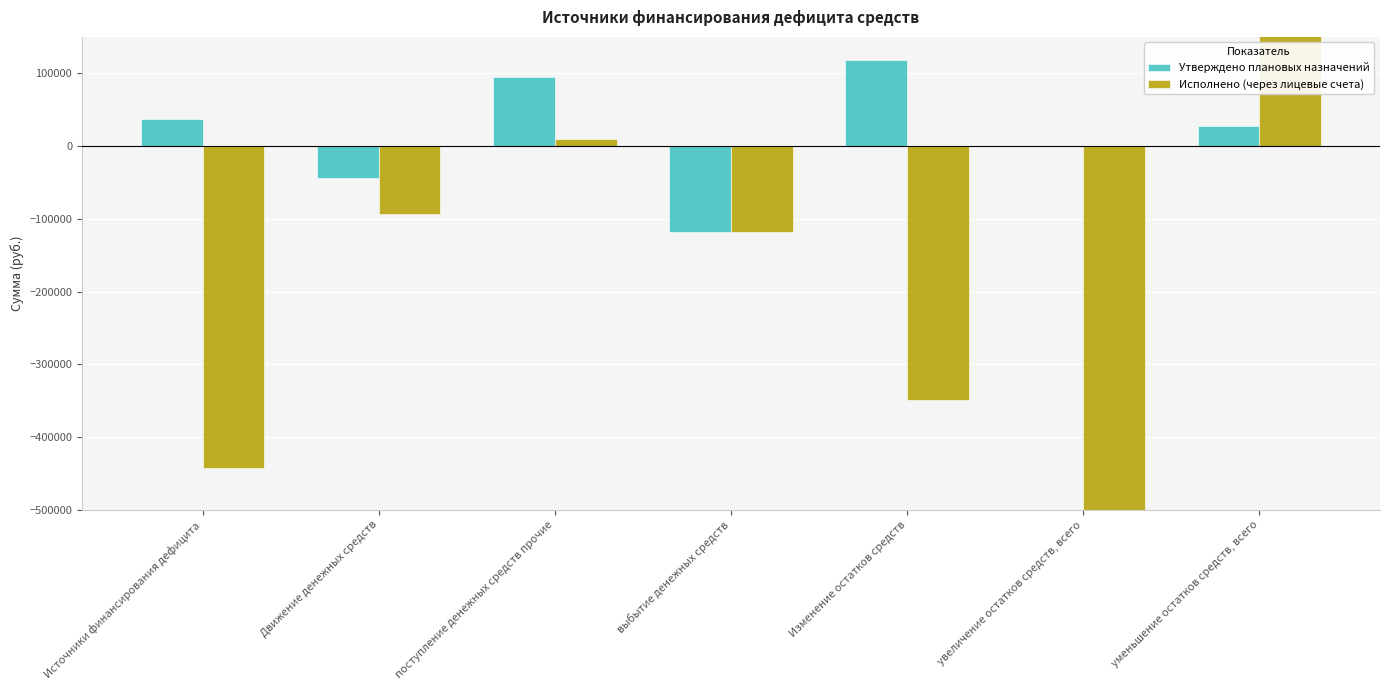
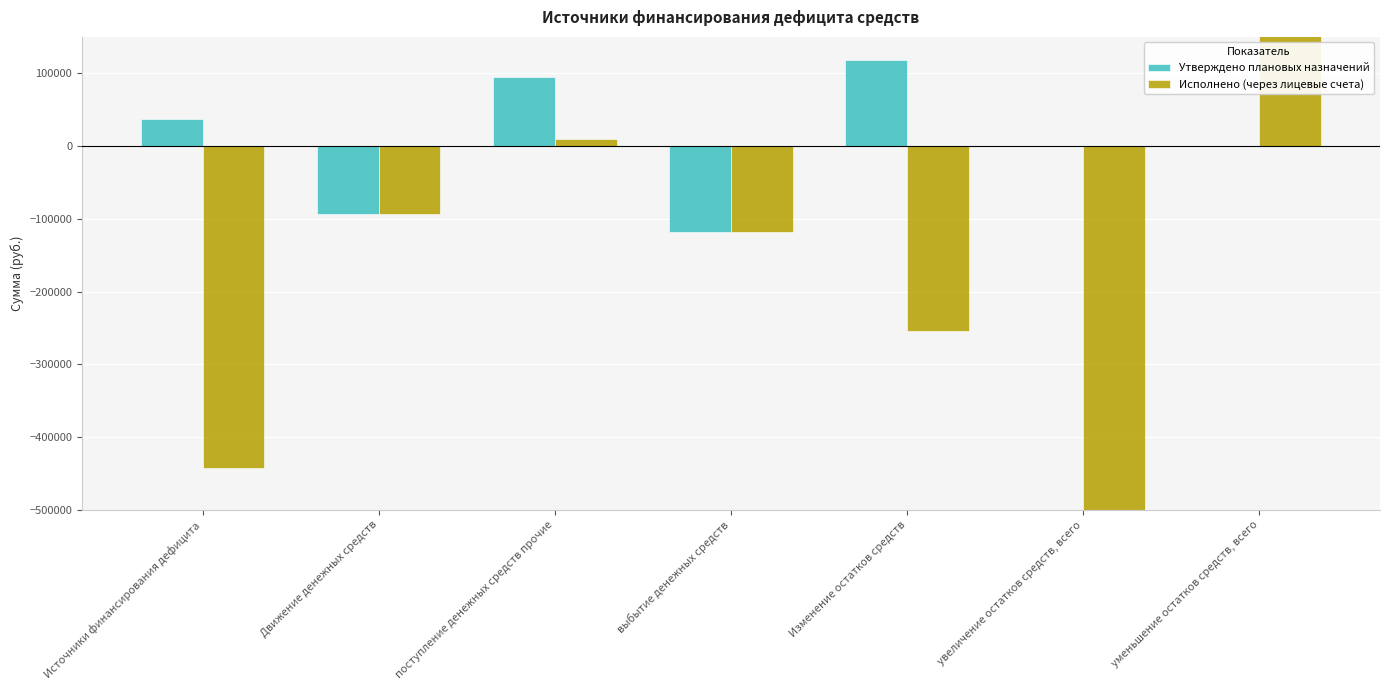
  {
    "Утверждено плановых назначений": {
      "Источники финансирования дефицита": 40000,
-     "Движение денежных средств": -40000,
+     "Движение денежных средств": -90000,
      "поступление денежных средств прочие": 90000,
      "выбытие денежных средств": -120000,
      "Изменение остатков средств": 120000,
      "увеличение остатков средств, всего": 0,
-     "уменьшение остатков средств, всего": 30000
+     "уменьшение остатков средств, всего": 0
    },
    "Исполнено (через лицевые счета)": {
      "Источники финансирования дефицита": -440000,
      "Движение денежных средств": -90000,
      "поступление денежных средств прочие": 10000,
      "выбытие денежных средств": -120000,
-     "Изменение остатков средств": -350000
+     "Изменение остатков средств": -250000
    }
  }
